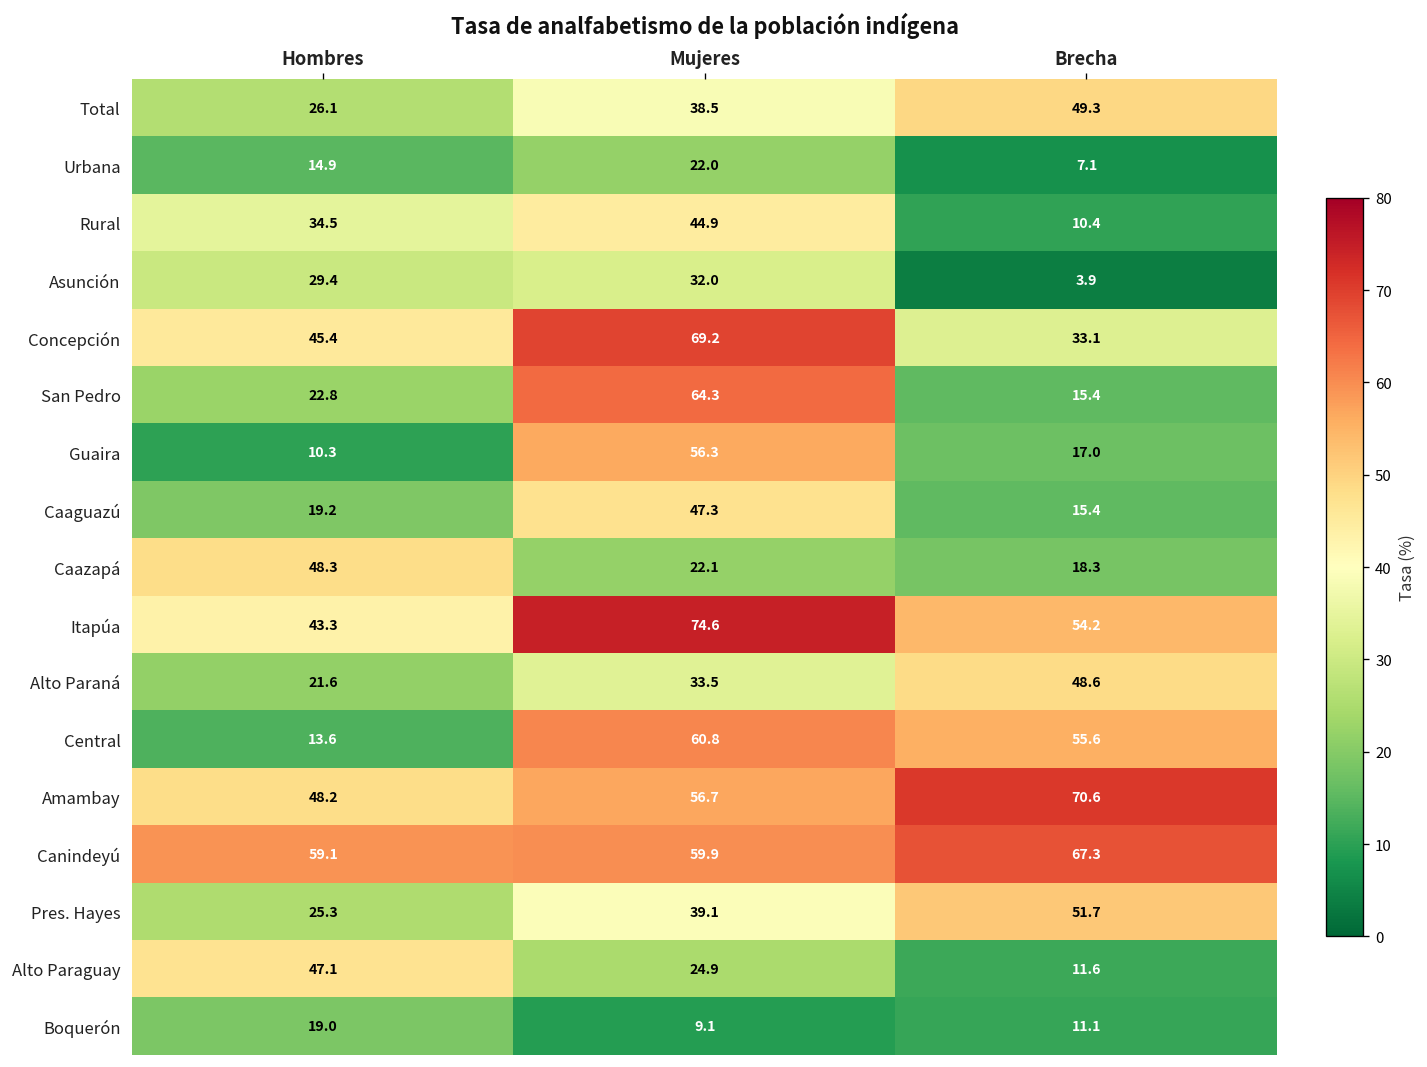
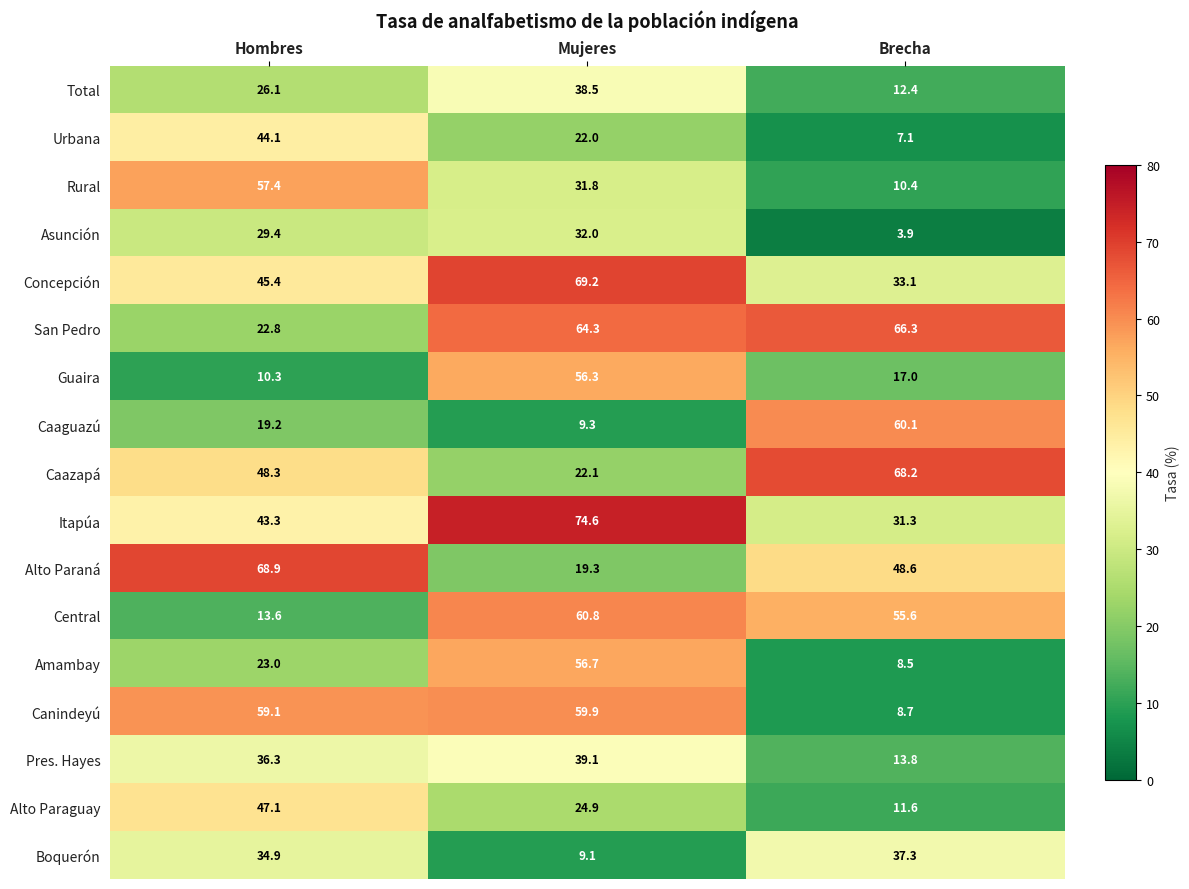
  {
    "Total": {
      "Hombres": 26.1,
      "Mujeres": 38.5,
-     "Brecha": 49.3
+     "Brecha": 12.4
    },
    "Urbana": {
-     "Hombres": 14.9,
+     "Hombres": 44.1,
      "Mujeres": 22.0,
      "Brecha": 7.1
    },
    "Rural": {
-     "Hombres": 34.5,
-     "Mujeres": 44.9,
+     "Hombres": 57.4,
+     "Mujeres": 31.8,
      "Brecha": 10.4
    },
    "Asunción": {
      "Hombres": 29.4,
      "Mujeres": 32.0,
      "Brecha": 3.9
    },
    "Concepción": {
      "Hombres": 45.4,
      "Mujeres": 69.2,
      "Brecha": 33.1
    },
    "San Pedro": {
      "Hombres": 22.8,
      "Mujeres": 64.3,
-     "Brecha": 15.4
+     "Brecha": 66.3
    },
    "Guaira": {
      "Hombres": 10.3,
      "Mujeres": 56.3,
      "Brecha": 17.0
    },
    "Caaguazú": {
      "Hombres": 19.2,
-     "Mujeres": 47.3,
-     "Brecha": 15.4
+     "Mujeres": 9.3,
+     "Brecha": 60.1
    },
    "Caazapá": {
      "Hombres": 48.3,
      "Mujeres": 22.1,
-     "Brecha": 18.3
+     "Brecha": 68.2
    },
    "Itapúa": {
      "Hombres": 43.3,
      "Mujeres": 74.6,
-     "Brecha": 54.2
+     "Brecha": 31.3
    },
    "Alto Paraná": {
-     "Hombres": 21.6,
-     "Mujeres": 33.5,
+     "Hombres": 68.9,
+     "Mujeres": 19.3,
      "Brecha": 48.6
    },
    "Central": {
      "Hombres": 13.6,
      "Mujeres": 60.8,
      "Brecha": 55.6
    },
    "Amambay": {
-     "Hombres": 48.2,
+     "Hombres": 23.0,
      "Mujeres": 56.7,
-     "Brecha": 70.6
+     "Brecha": 8.5
    },
    "Canindeyú": {
      "Hombres": 59.1,
      "Mujeres": 59.9,
-     "Brecha": 67.3
+     "Brecha": 8.7
    },
    "Pres. Hayes": {
-     "Hombres": 25.3,
+     "Hombres": 36.3,
      "Mujeres": 39.1,
-     "Brecha": 51.7
+     "Brecha": 13.8
    },
    "Alto Paraguay": {
      "Hombres": 47.1,
      "Mujeres": 24.9,
      "Brecha": 11.6
    },
    "Boquerón": {
-     "Hombres": 19.0,
+     "Hombres": 34.9,
      "Mujeres": 9.1,
-     "Brecha": 11.1
+     "Brecha": 37.3
    }
  }
